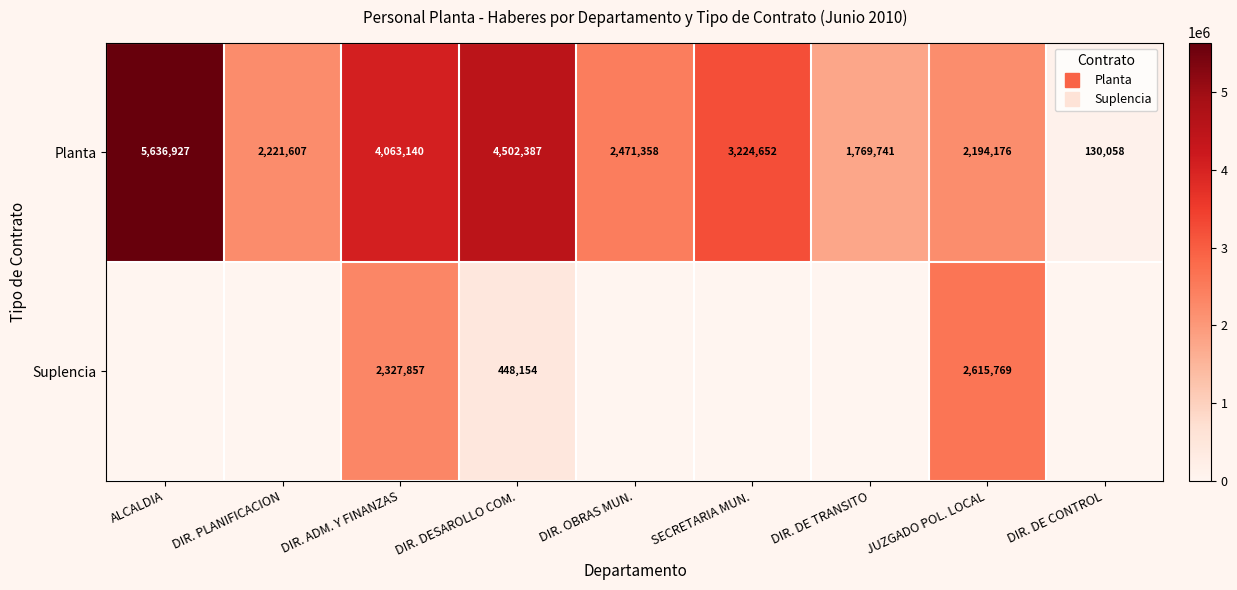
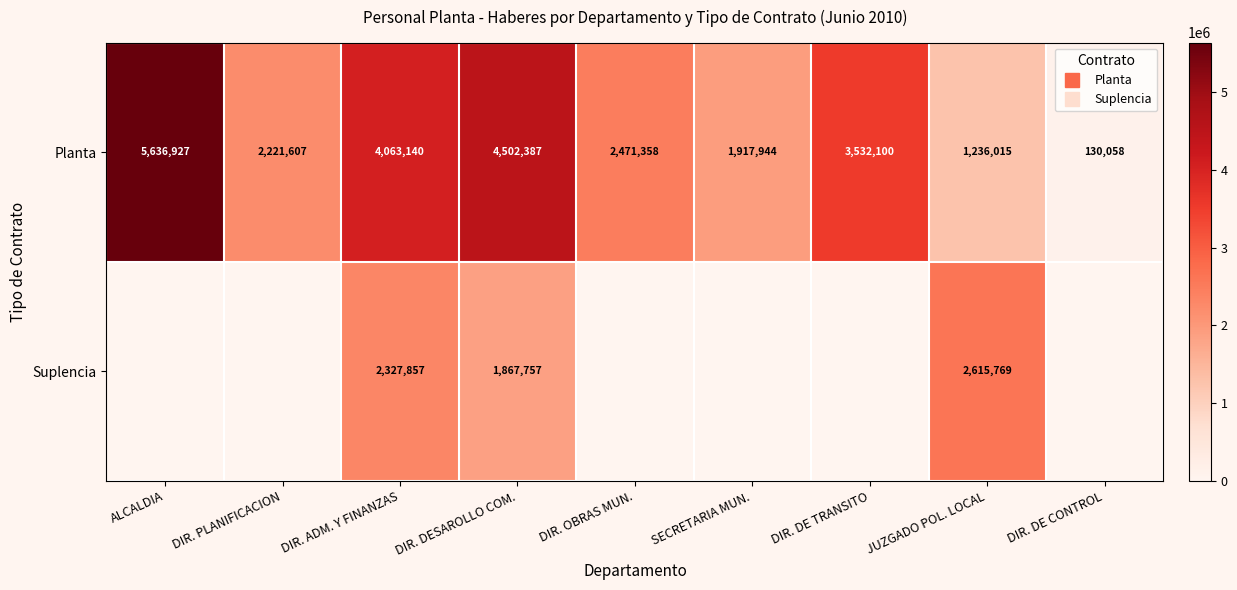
  {
    "Planta": {
      "ALCALDIA": "5,636,927",
      "DIR. PLANIFICACION": "2,221,607",
      "DIR. ADM. Y FINANZAS": "4,063,140",
      "DIR. DESAROLLO COM.": "4,502,387",
      "DIR. OBRAS MUN.": "2,471,358",
-     "SECRETARIA MUN.": "3,224,652",
-     "DIR. DE TRANSITO": "1,769,741",
-     "JUZGADO POL. LOCAL": "2,194,176",
+     "SECRETARIA MUN.": "1,917,944",
+     "DIR. DE TRANSITO": "3,532,100",
+     "JUZGADO POL. LOCAL": "1,236,015",
      "DIR. DE CONTROL": "130,058"
    },
    "Suplencia": {
      "DIR. ADM. Y FINANZAS": "2,327,857",
-     "DIR. DESAROLLO COM.": "448,154",
+     "DIR. DESAROLLO COM.": "1,867,757",
      "JUZGADO POL. LOCAL": "2,615,769"
    }
  }
